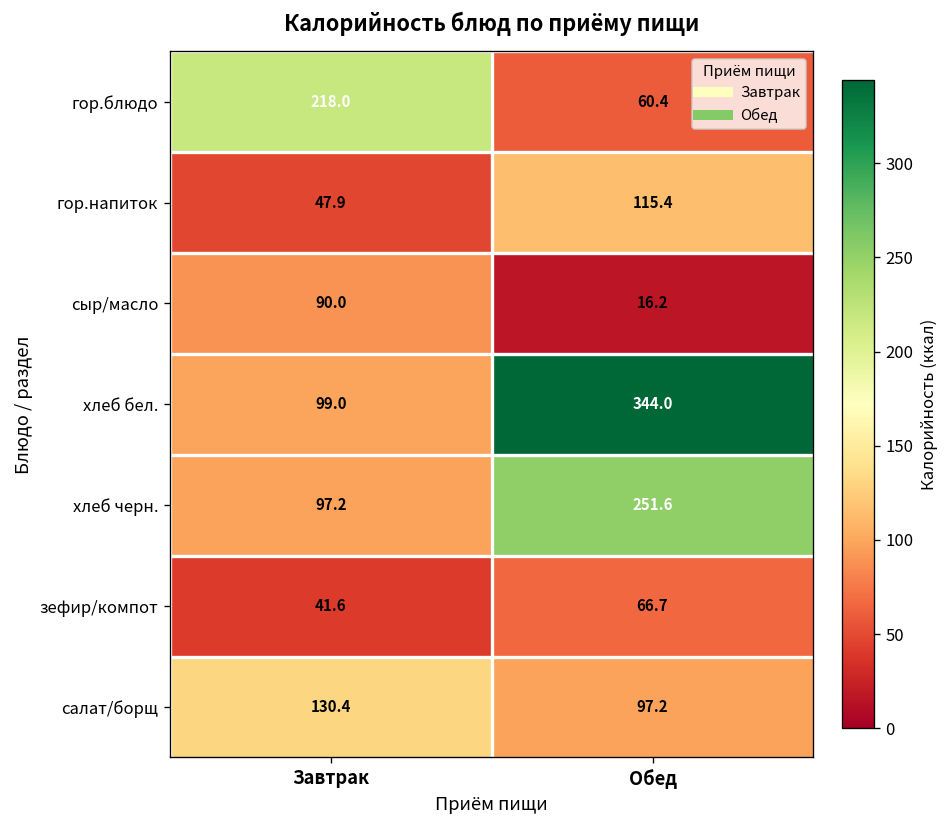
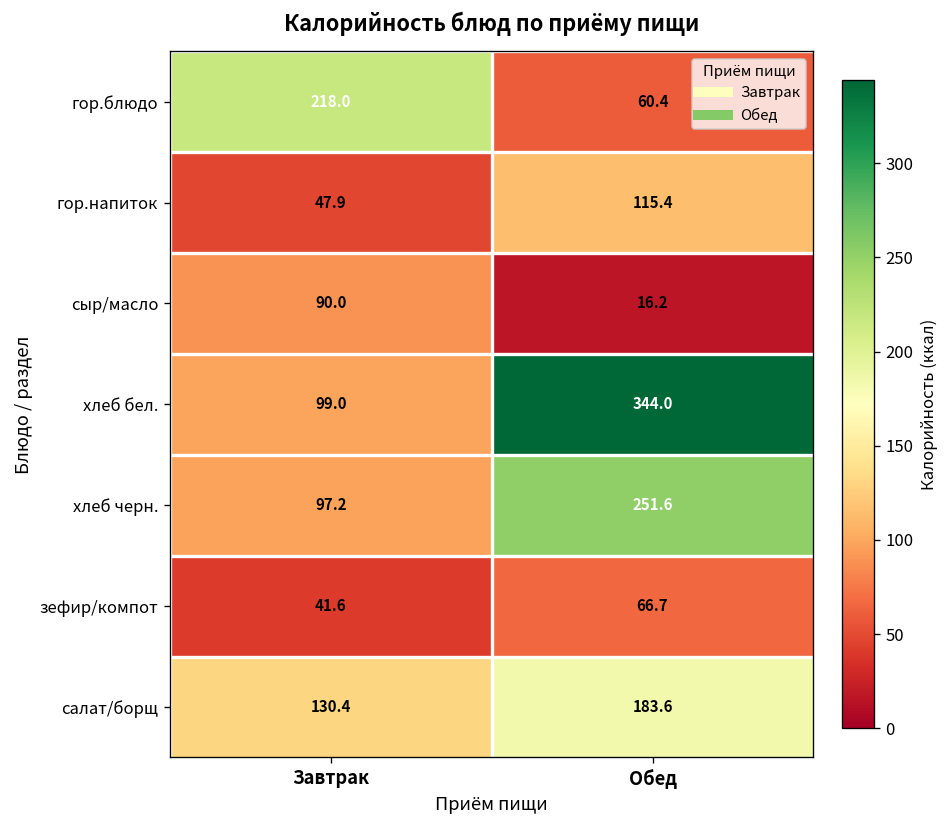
  {
    "гор.блюдо": {
      "Завтрак": 218.0,
      "Обед": 60.4
    },
    "гор.напиток": {
      "Завтрак": 47.9,
      "Обед": 115.4
    },
    "сыр/масло": {
      "Завтрак": 90.0,
      "Обед": 16.2
    },
    "хлеб бел.": {
      "Завтрак": 99.0,
      "Обед": 344.0
    },
    "хлеб черн.": {
      "Завтрак": 97.2,
      "Обед": 251.6
    },
    "зефир/компот": {
      "Завтрак": 41.6,
      "Обед": 66.7
    },
    "салат/борщ": {
      "Завтрак": 130.4,
-     "Обед": 97.2
+     "Обед": 183.6
    }
  }
